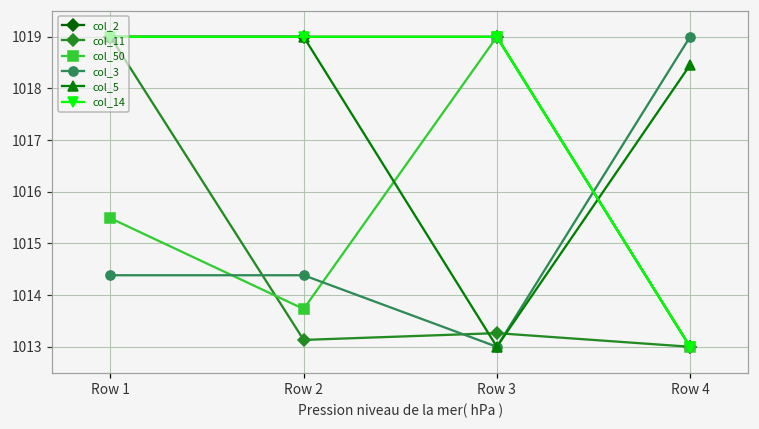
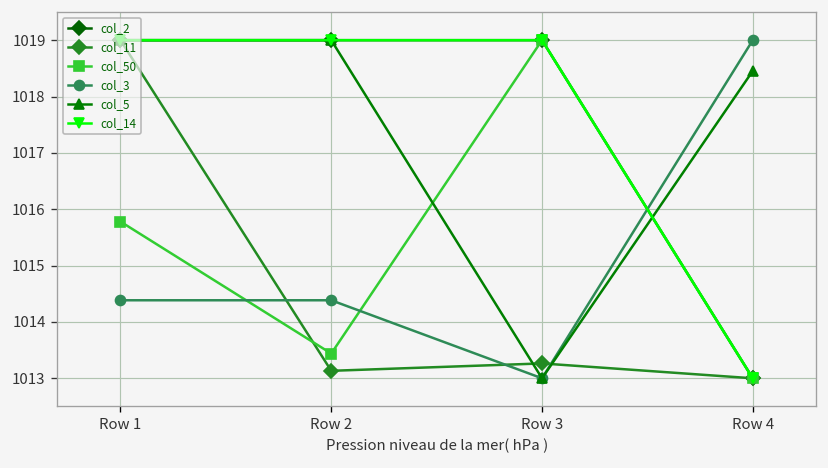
  {
    "col_50": {
-     "Row 1": 1015.5,
-     "Row 2": 1013.7
+     "Row 1": 1015.8,
+     "Row 2": 1013.4
    }
  }
